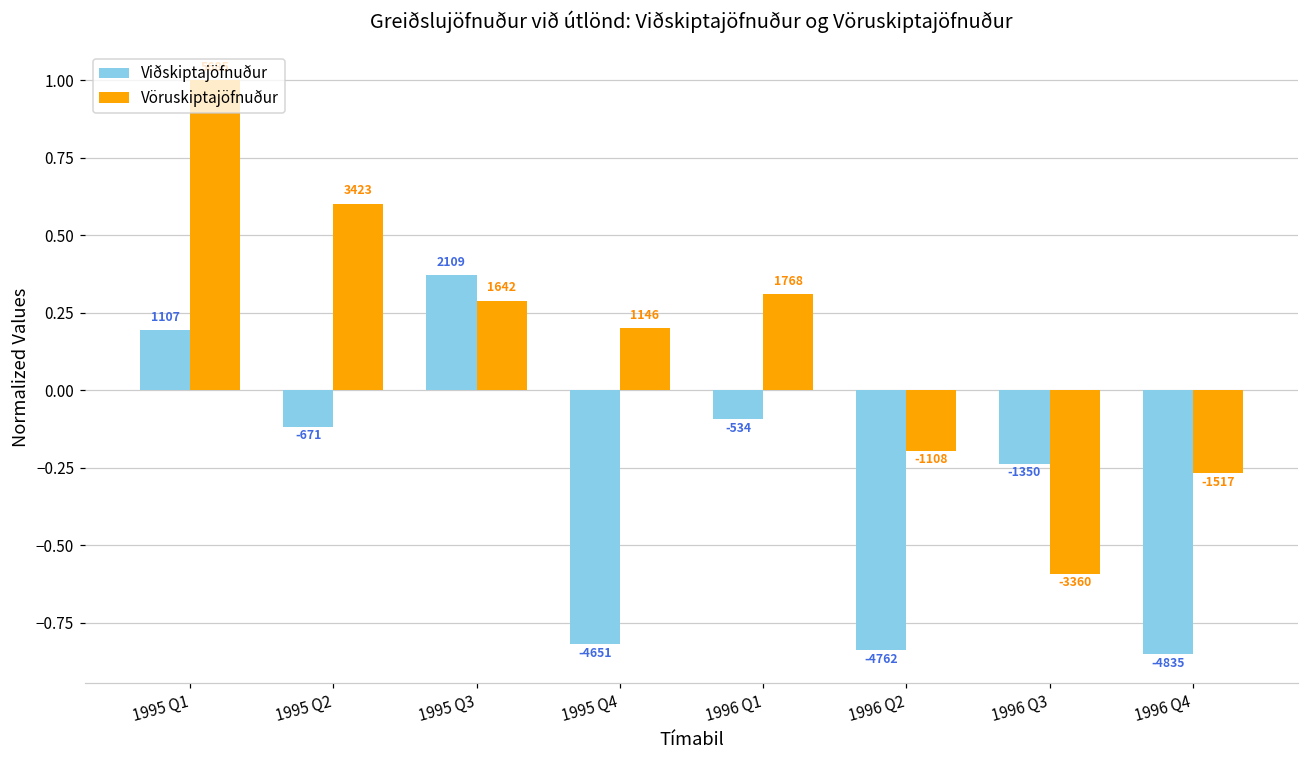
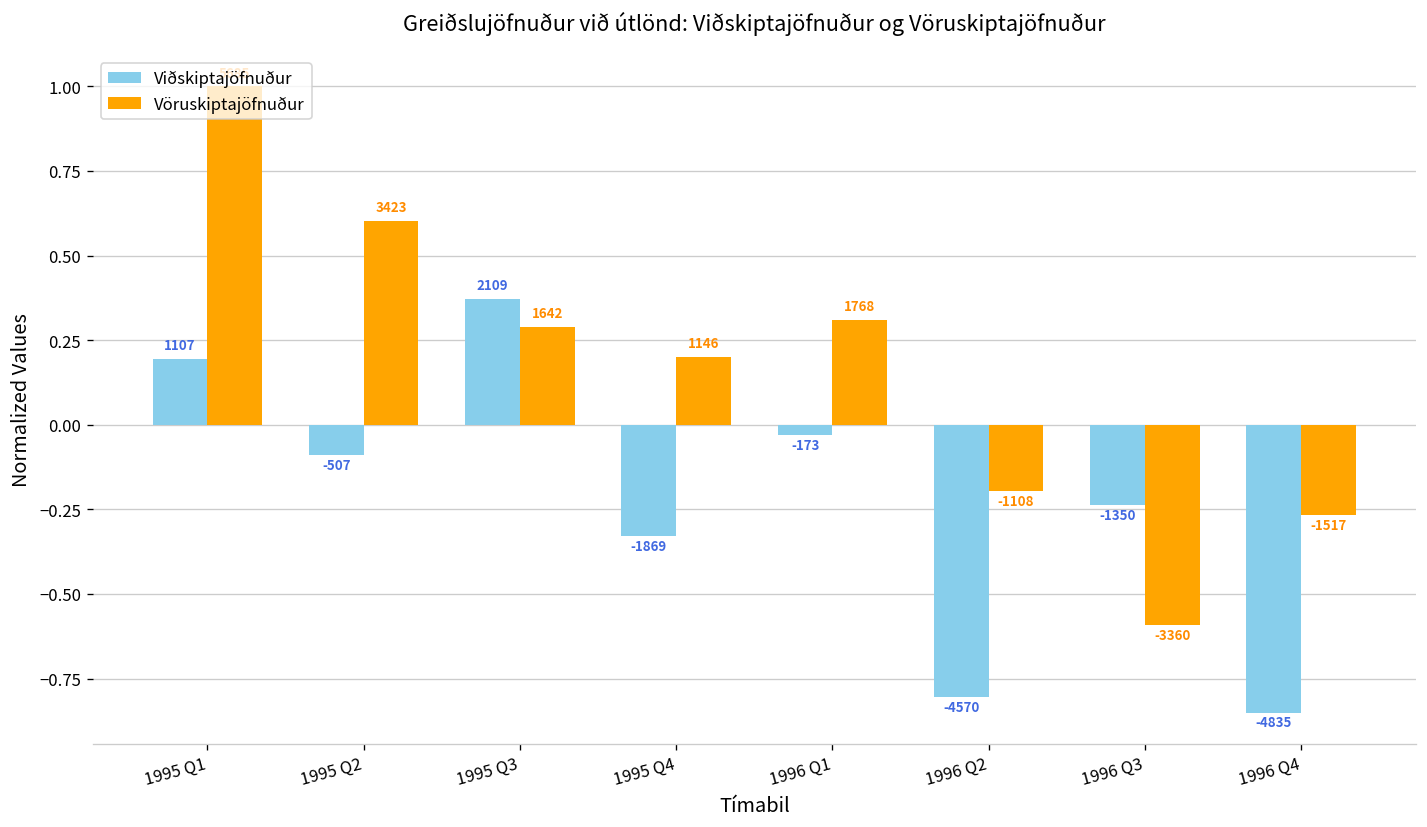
  {
    "Viðskiptajöfnuður": {
-     "1995 Q2": -671,
-     "1995 Q4": -4651,
-     "1996 Q1": -534,
-     "1996 Q2": -4762
+     "1995 Q2": -507,
+     "1995 Q4": -1869,
+     "1996 Q1": -173,
+     "1996 Q2": -4570
    }
  }
